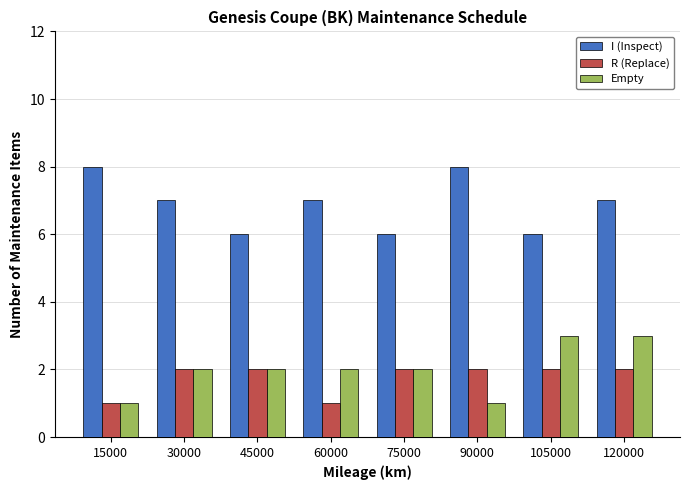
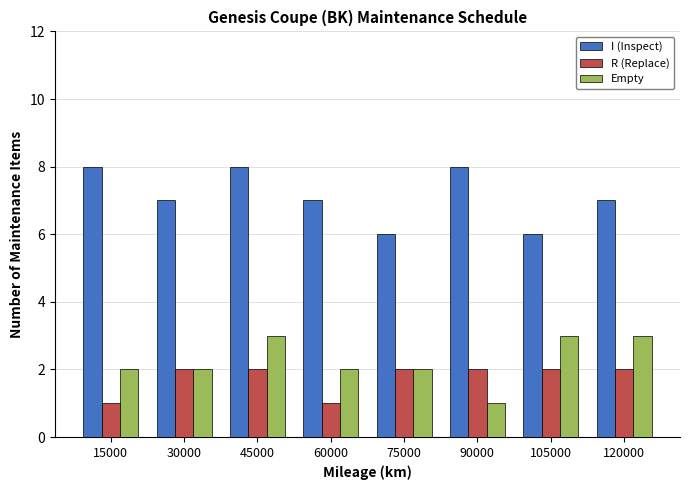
  {
    "I (Inspect)": {
      "15000": 8,
      "30000": 7,
-     "45000": 6,
+     "45000": 8,
      "60000": 7,
      "75000": 6,
      "90000": 8,
      "105000": 6,
      "120000": 7
    },
    "R (Replace)": {
      "15000": 1,
      "30000": 2,
      "45000": 2,
      "60000": 1,
      "75000": 2,
      "90000": 2,
      "105000": 2,
      "120000": 2
    },
    "Empty": {
-     "15000": 1,
+     "15000": 2,
      "30000": 2,
-     "45000": 2,
+     "45000": 3,
      "60000": 2,
      "75000": 2,
      "90000": 1,
      "105000": 3,
      "120000": 3
    }
  }
